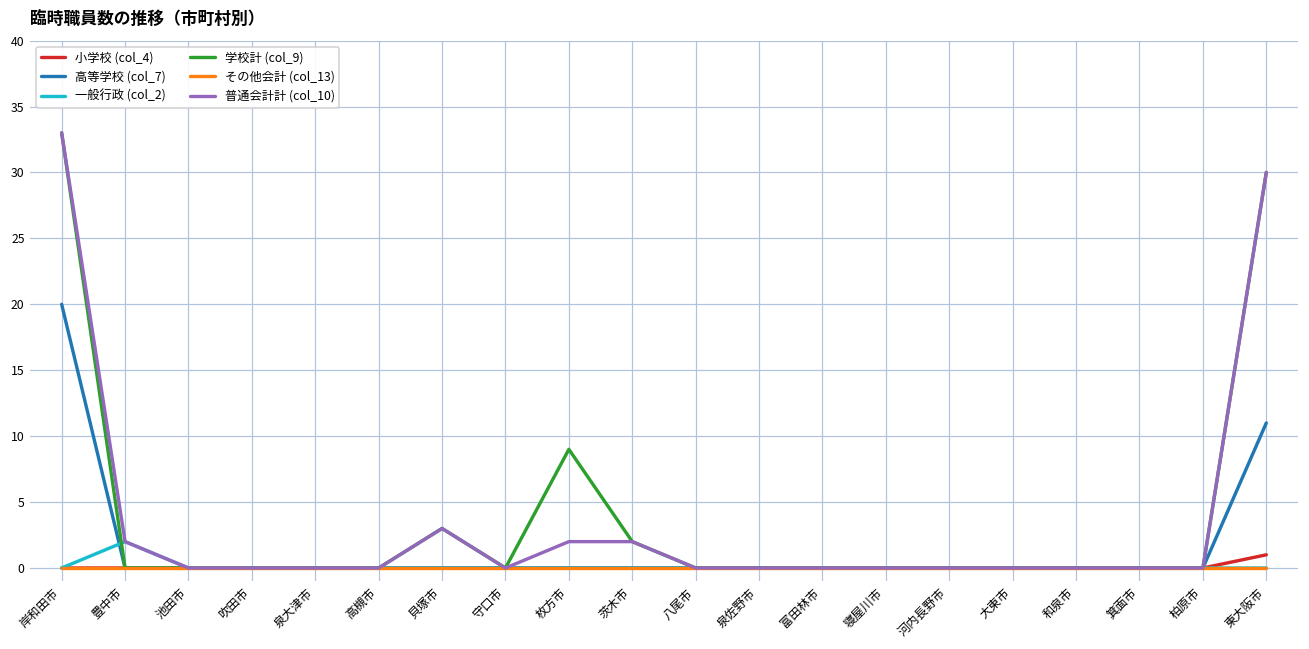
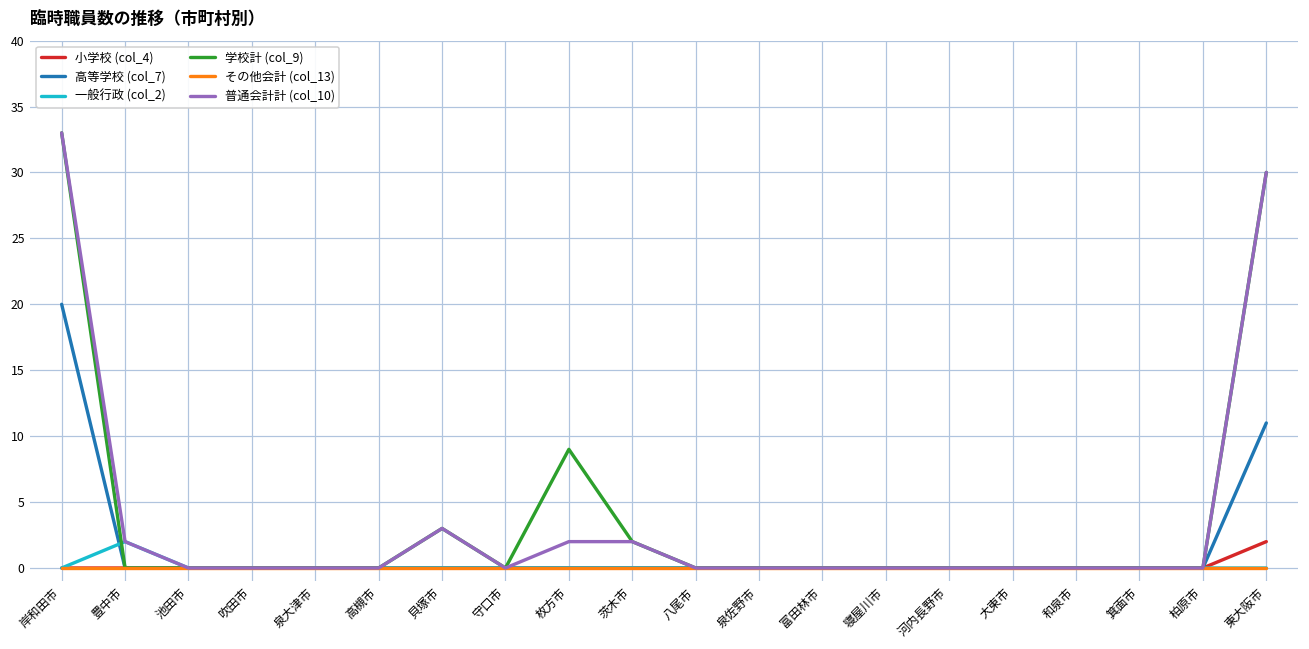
  {
    "小学校 (col_4)": {
-     "東大阪市": 1
+     "東大阪市": 2
    },
    "高等学校 (col_7)": {
      "岸和田市": 20,
      "東大阪市": 11
    },
    "学校計 (col_9)": {
      "枚方市": 9
    },
    "普通会計計 (col_10)": {
      "枚方市": 2
    }
  }
